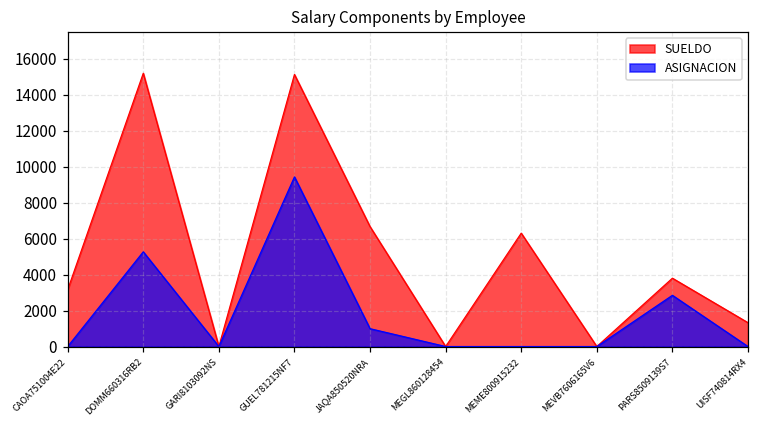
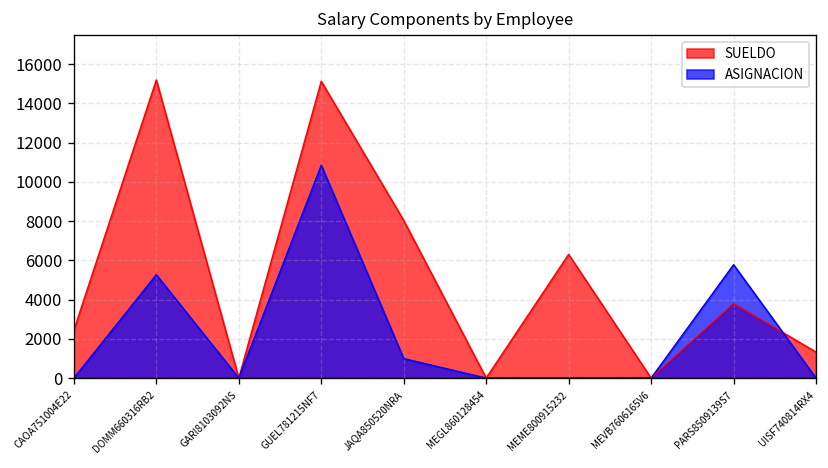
  {
    "SUELDO": {
-     "CAOA751004E22": 3200,
+     "CAOA751004E22": 2400,
      "DOMM660316RB2": 15200,
      "GUEL781215NF7": 15100,
-     "JAQA850520NRA": 6700,
+     "JAQA850520NRA": 8000,
      "MEME800915232": 6300,
      "PARS8509139S7": 3800,
      "UISF740814RX4": 1300
    },
    "ASIGNACION": {
      "CAOA751004E22": 0,
      "DOMM660316RB2": 5300,
-     "GUEL781215NF7": 9400,
+     "GUEL781215NF7": 10900,
      "JAQA850520NRA": 1000,
      "MEME800915232": 0,
-     "PARS8509139S7": 2800,
+     "PARS8509139S7": 5800,
      "UISF740814RX4": 0
    }
  }
